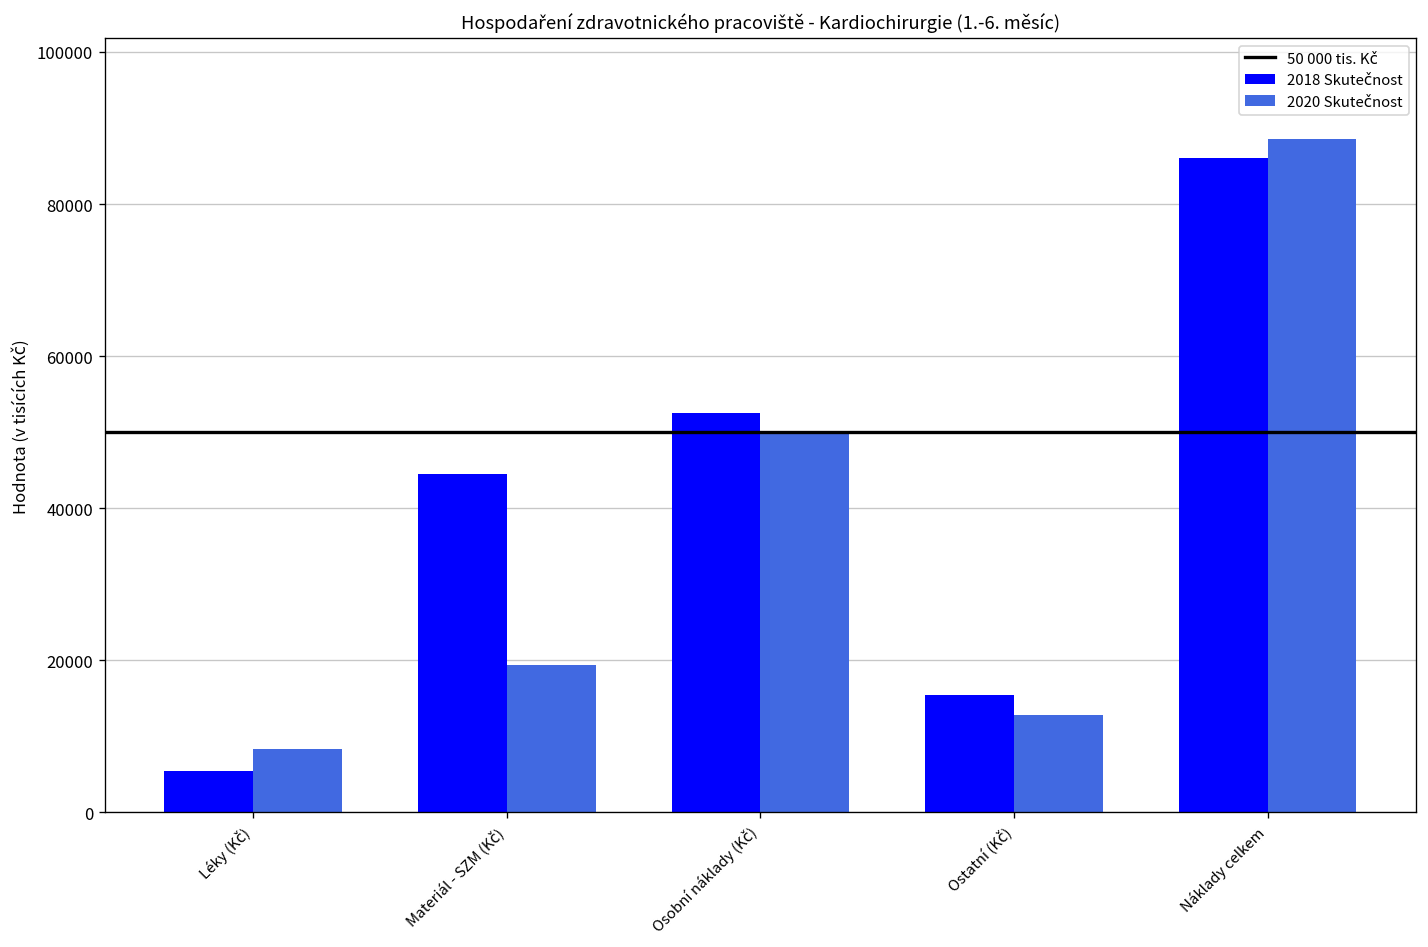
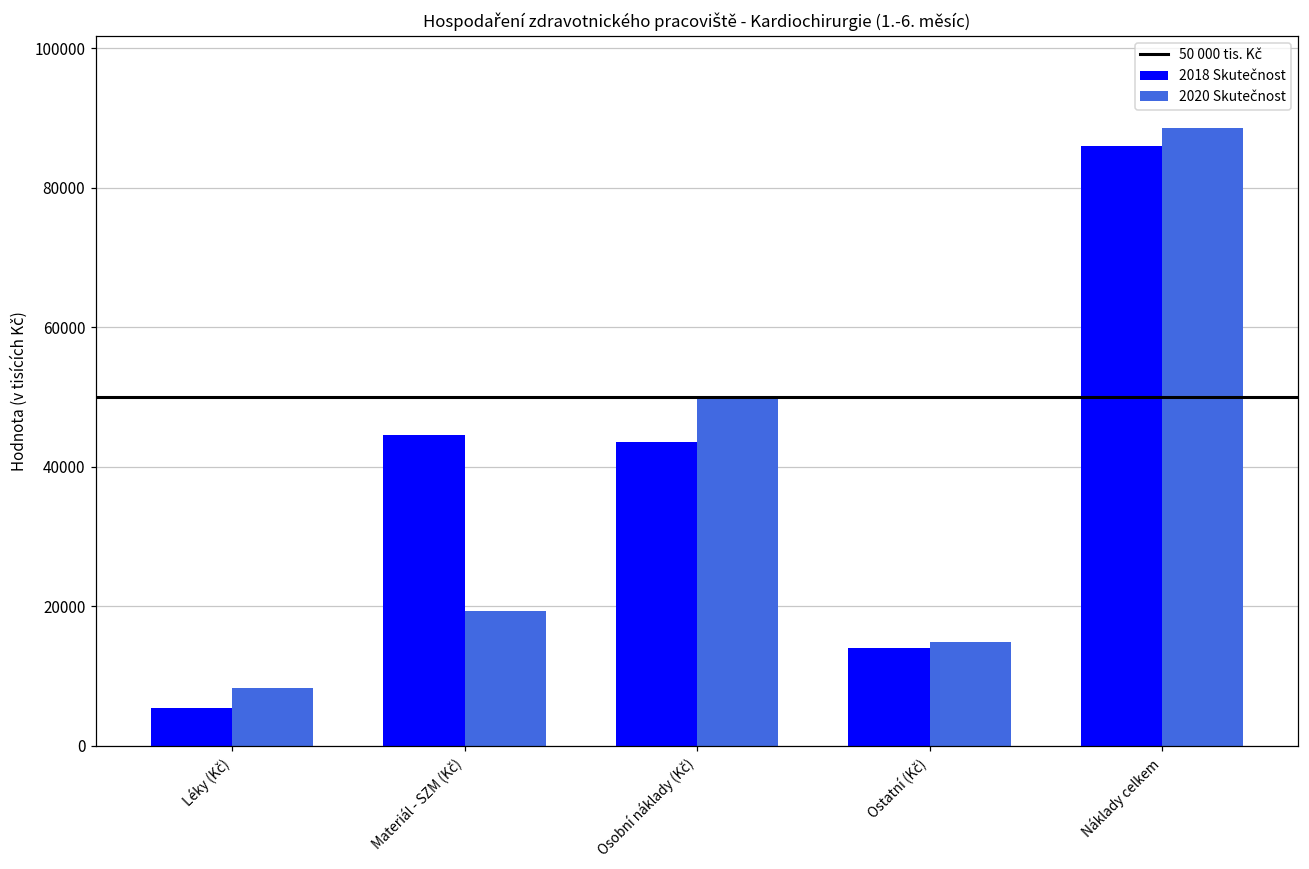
  {
    "2018 Skutečnost": {
      "Léky (Kč)": 5000,
      "Materiál - SZM (Kč)": 44000,
-     "Osobní náklady (Kč)": 52000,
-     "Ostatní (Kč)": 15000,
+     "Osobní náklady (Kč)": 44000,
+     "Ostatní (Kč)": 14000,
      "Náklady celkem": 86000
    },
    "2020 Skutečnost": {
      "Léky (Kč)": 8000,
      "Materiál - SZM (Kč)": 19000,
      "Osobní náklady (Kč)": 50000,
-     "Ostatní (Kč)": 13000,
+     "Ostatní (Kč)": 15000,
      "Náklady celkem": 89000
    }
  }
